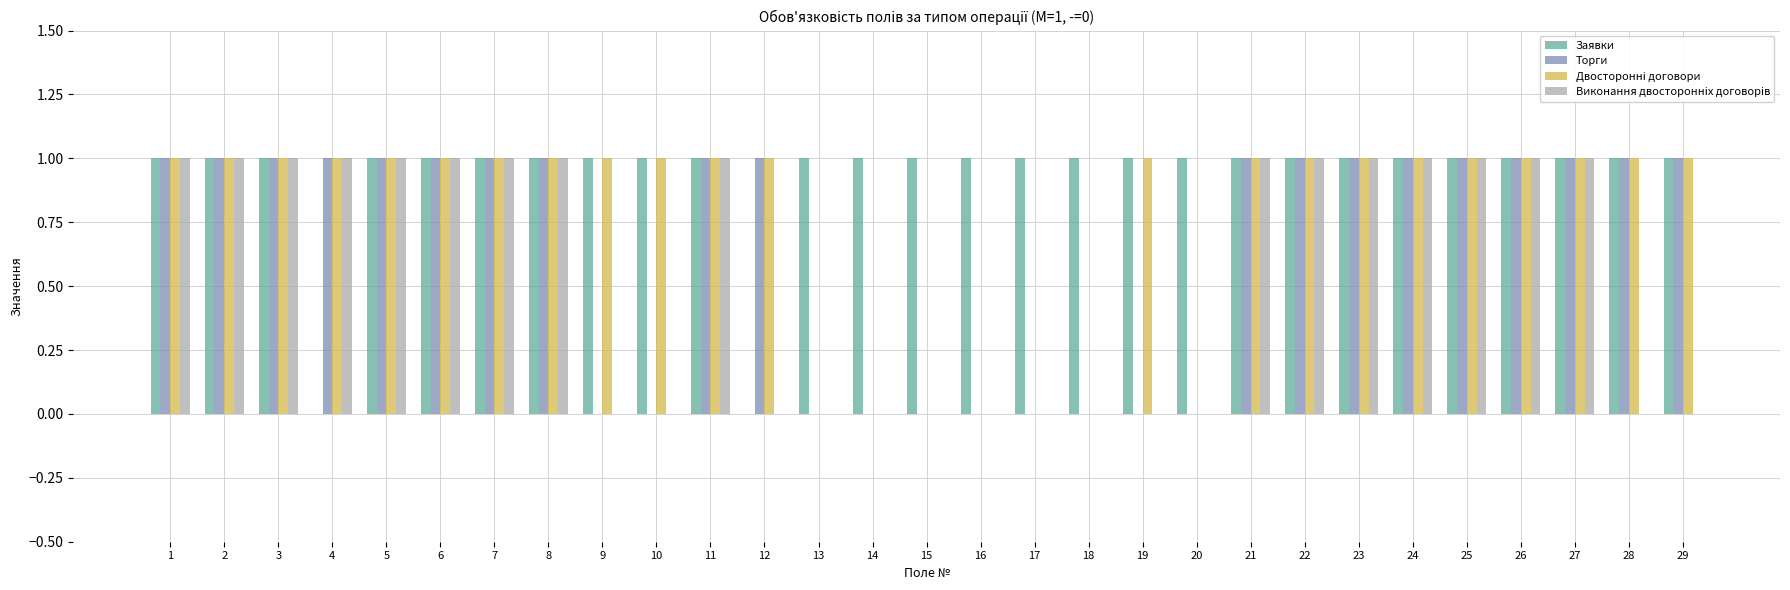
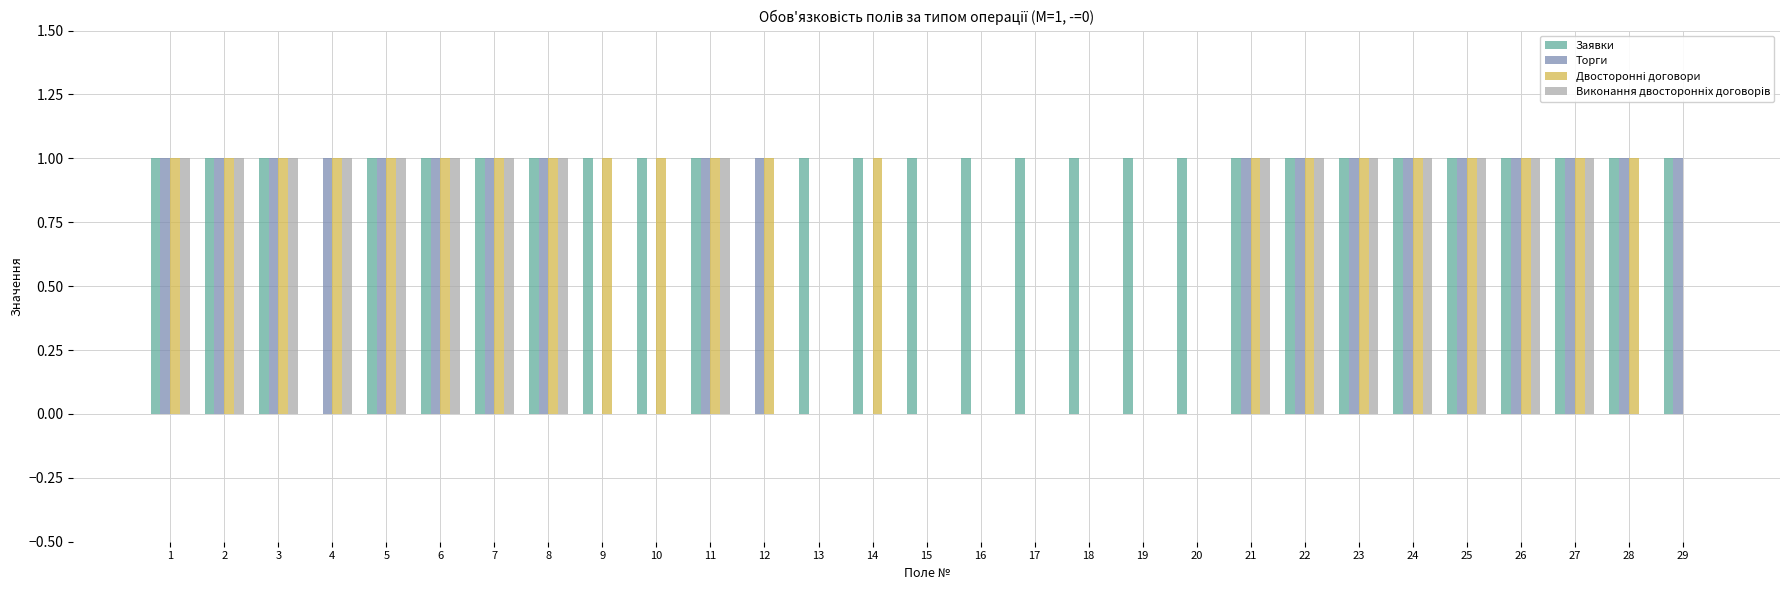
  {
    "Двосторонні договори": {
      "1": 1,
      "2": 1,
      "3": 1,
      "4": 1,
      "5": 1,
      "6": 1,
      "7": 1,
      "8": 1,
      "9": 1,
      "10": 1,
      "11": 1,
      "12": 1,
      "13": 0,
-     "14": 0,
+     "14": 1,
      "15": 0,
      "16": 0,
      "17": 0,
      "18": 0,
-     "19": 1,
+     "19": 0,
      "20": 0,
      "21": 1,
      "22": 1,
      "23": 1,
      "24": 1,
      "25": 1,
      "26": 1,
      "27": 1,
      "28": 1,
-     "29": 1
+     "29": 0
    }
  }
